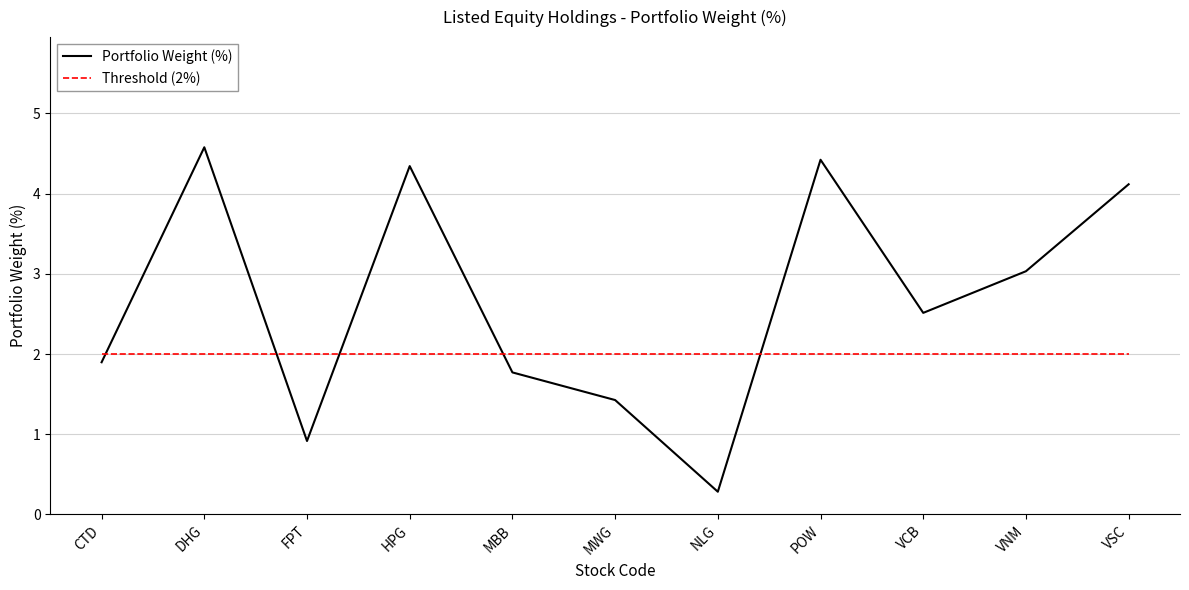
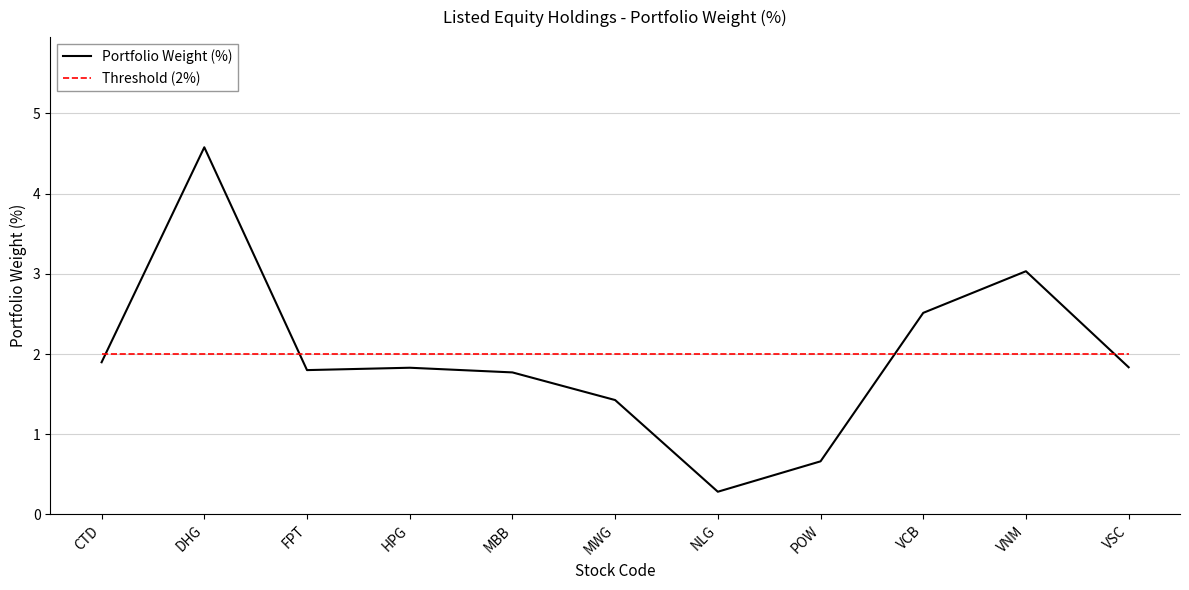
  {
    "Portfolio Weight (%)": {
      "CTD": 1.9,
      "DHG": 4.6,
-     "FPT": 0.9,
-     "HPG": 4.3,
+     "FPT": 1.8,
+     "HPG": 1.8,
      "MBB": 1.8,
      "MWG": 1.4,
      "NLG": 0.3,
-     "POW": 4.4,
+     "POW": 0.7,
      "VCB": 2.5,
      "VNM": 3.0,
-     "VSC": 4.1
+     "VSC": 1.8
    },
    "Threshold (2%)": {
      "CTD": 2.0,
      "DHG": 2.0,
      "FPT": 2.0,
      "HPG": 2.0,
      "MBB": 2.0,
      "MWG": 2.0,
      "NLG": 2.0,
      "POW": 2.0,
      "VCB": 2.0,
      "VNM": 2.0,
      "VSC": 2.0
    }
  }
